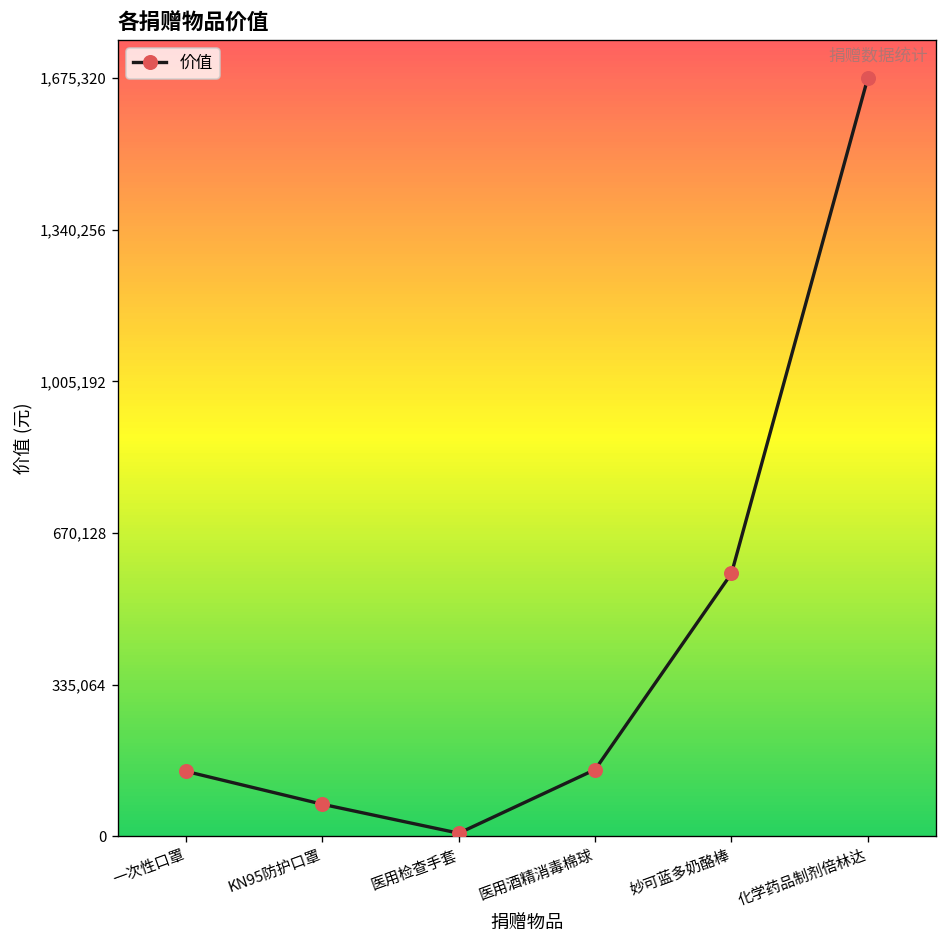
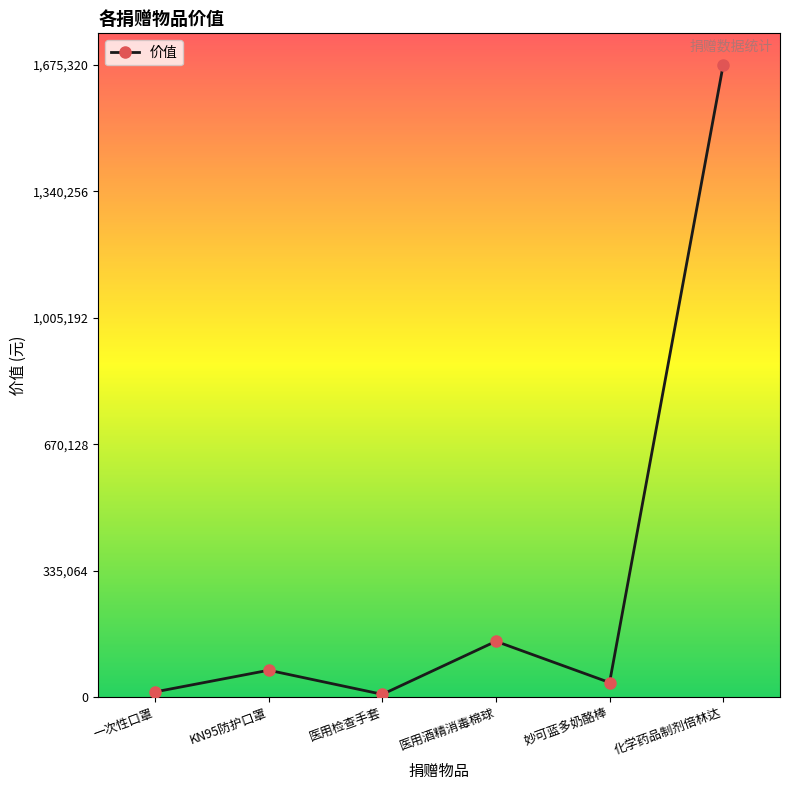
  {
-   "一次性口罩": "140,000",
+   "一次性口罩": "10,000",
    "KN95防护口罩": "70,000",
    "医用检查手套": "10,000",
    "医用酒精消毒棉球": "150,000",
-   "妙可蓝多奶酪棒": "580,000",
+   "妙可蓝多奶酪棒": "40,000",
    "化学药品制剂倍林达": "1,680,000"
  }
